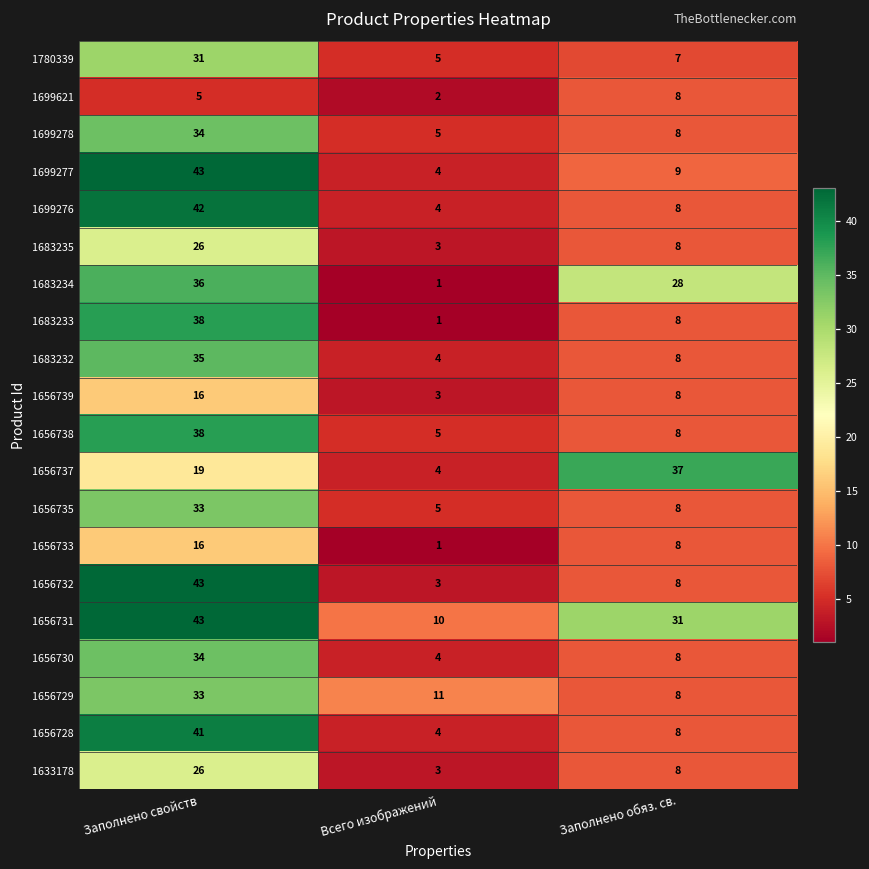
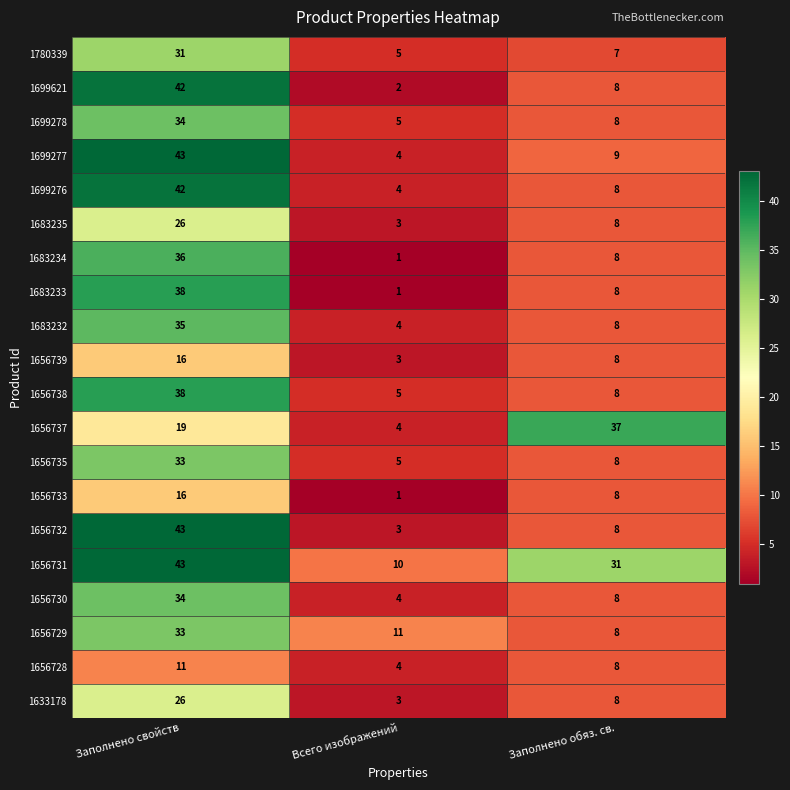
  {
    "1780339": {
      "Заполнено свойств": 31,
      "Всего изображений": 5,
      "Заполнено обяз. св.": 7
    },
    "1699621": {
-     "Заполнено свойств": 5,
+     "Заполнено свойств": 42,
      "Всего изображений": 2,
      "Заполнено обяз. св.": 8
    },
    "1699278": {
      "Заполнено свойств": 34,
      "Всего изображений": 5,
      "Заполнено обяз. св.": 8
    },
    "1699277": {
      "Заполнено свойств": 43,
      "Всего изображений": 4,
      "Заполнено обяз. св.": 9
    },
    "1699276": {
      "Заполнено свойств": 42,
      "Всего изображений": 4,
      "Заполнено обяз. св.": 8
    },
    "1683235": {
      "Заполнено свойств": 26,
      "Всего изображений": 3,
      "Заполнено обяз. св.": 8
    },
    "1683234": {
      "Заполнено свойств": 36,
      "Всего изображений": 1,
-     "Заполнено обяз. св.": 28
+     "Заполнено обяз. св.": 8
    },
    "1683233": {
      "Заполнено свойств": 38,
      "Всего изображений": 1,
      "Заполнено обяз. св.": 8
    },
    "1683232": {
      "Заполнено свойств": 35,
      "Всего изображений": 4,
      "Заполнено обяз. св.": 8
    },
    "1656739": {
      "Заполнено свойств": 16,
      "Всего изображений": 3,
      "Заполнено обяз. св.": 8
    },
    "1656738": {
      "Заполнено свойств": 38,
      "Всего изображений": 5,
      "Заполнено обяз. св.": 8
    },
    "1656737": {
      "Заполнено свойств": 19,
      "Всего изображений": 4,
      "Заполнено обяз. св.": 37
    },
    "1656735": {
      "Заполнено свойств": 33,
      "Всего изображений": 5,
      "Заполнено обяз. св.": 8
    },
    "1656733": {
      "Заполнено свойств": 16,
      "Всего изображений": 1,
      "Заполнено обяз. св.": 8
    },
    "1656732": {
      "Заполнено свойств": 43,
      "Всего изображений": 3,
      "Заполнено обяз. св.": 8
    },
    "1656731": {
      "Заполнено свойств": 43,
      "Всего изображений": 10,
      "Заполнено обяз. св.": 31
    },
    "1656730": {
      "Заполнено свойств": 34,
      "Всего изображений": 4,
      "Заполнено обяз. св.": 8
    },
    "1656729": {
      "Заполнено свойств": 33,
      "Всего изображений": 11,
      "Заполнено обяз. св.": 8
    },
    "1656728": {
-     "Заполнено свойств": 41,
+     "Заполнено свойств": 11,
      "Всего изображений": 4,
      "Заполнено обяз. св.": 8
    },
    "1633178": {
      "Заполнено свойств": 26,
      "Всего изображений": 3,
      "Заполнено обяз. св.": 8
    }
  }
